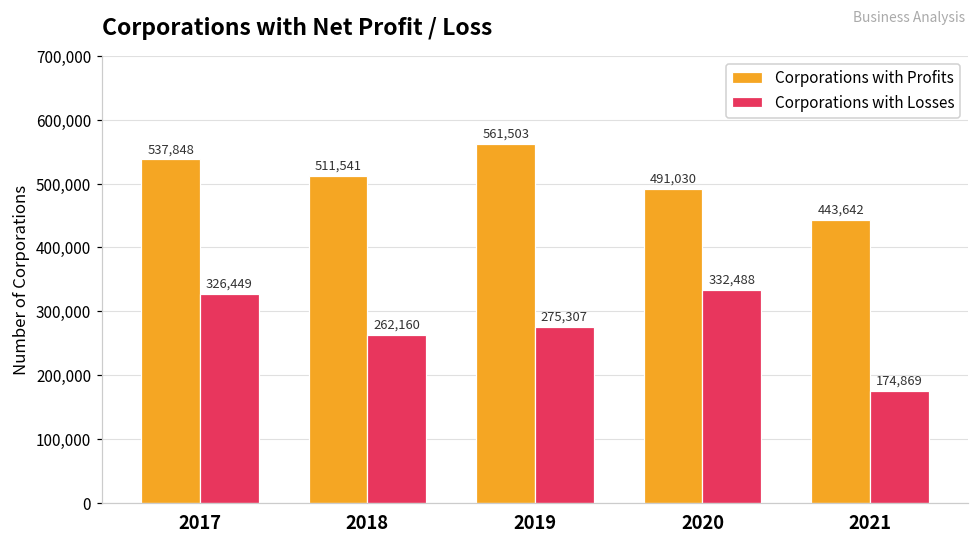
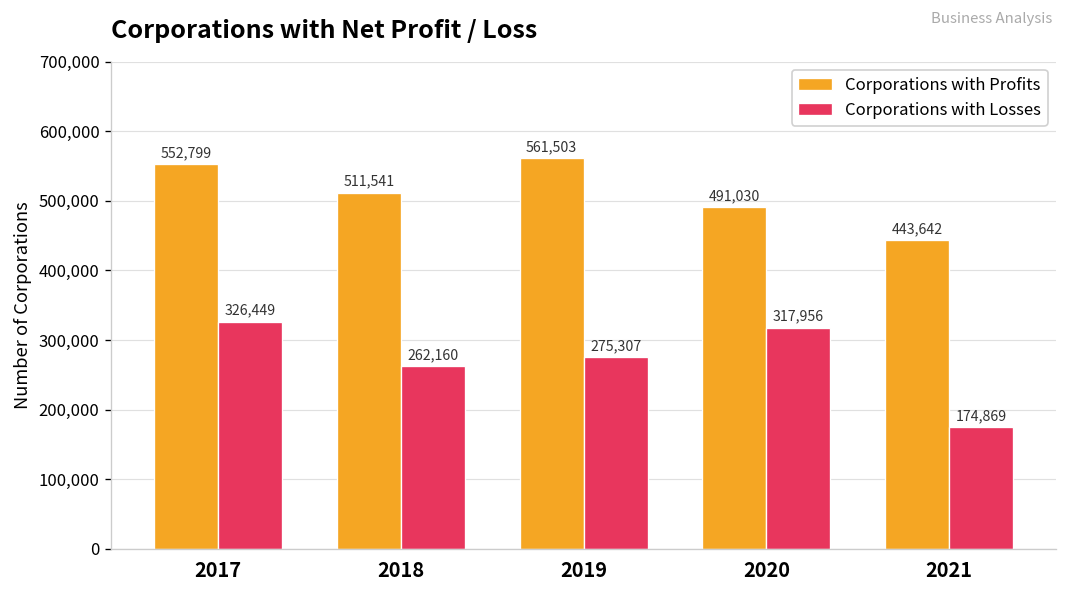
  {
    "Corporations with Profits": {
-     "2017": "537,848",
+     "2017": "552,799",
      "2018": "511,541",
      "2019": "561,503",
      "2020": "491,030",
      "2021": "443,642"
    },
    "Corporations with Losses": {
      "2017": "326,449",
      "2018": "262,160",
      "2019": "275,307",
-     "2020": "332,488",
+     "2020": "317,956",
      "2021": "174,869"
    }
  }
